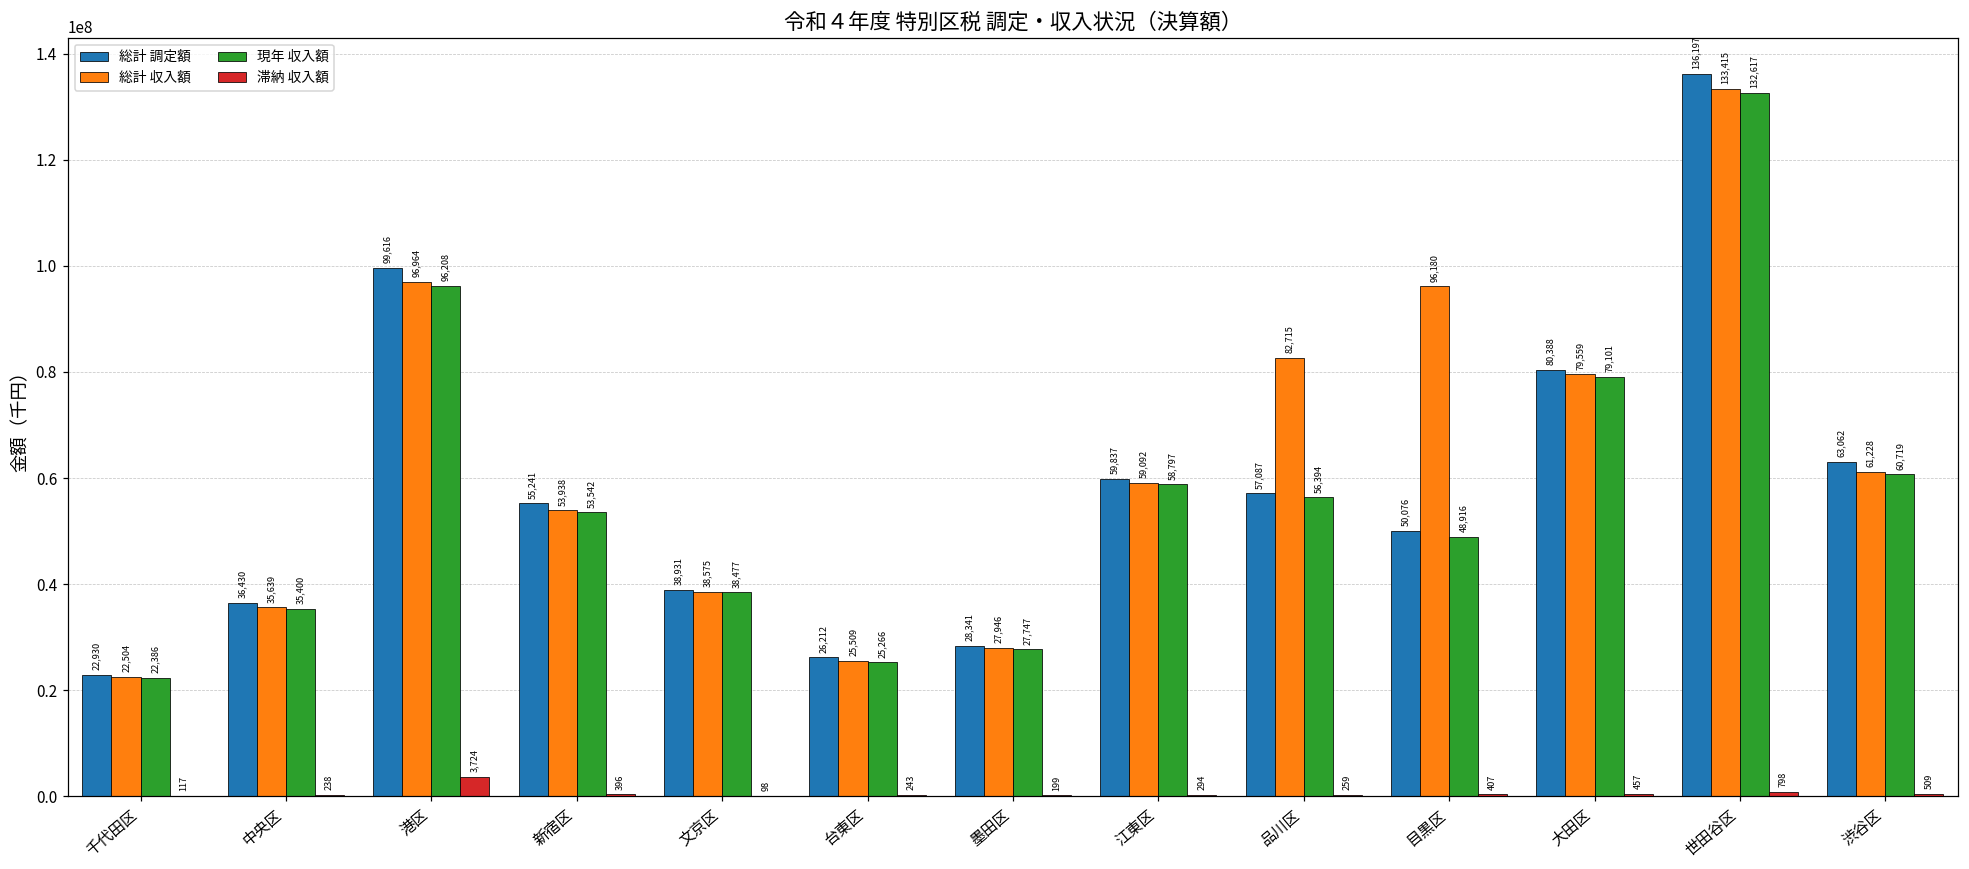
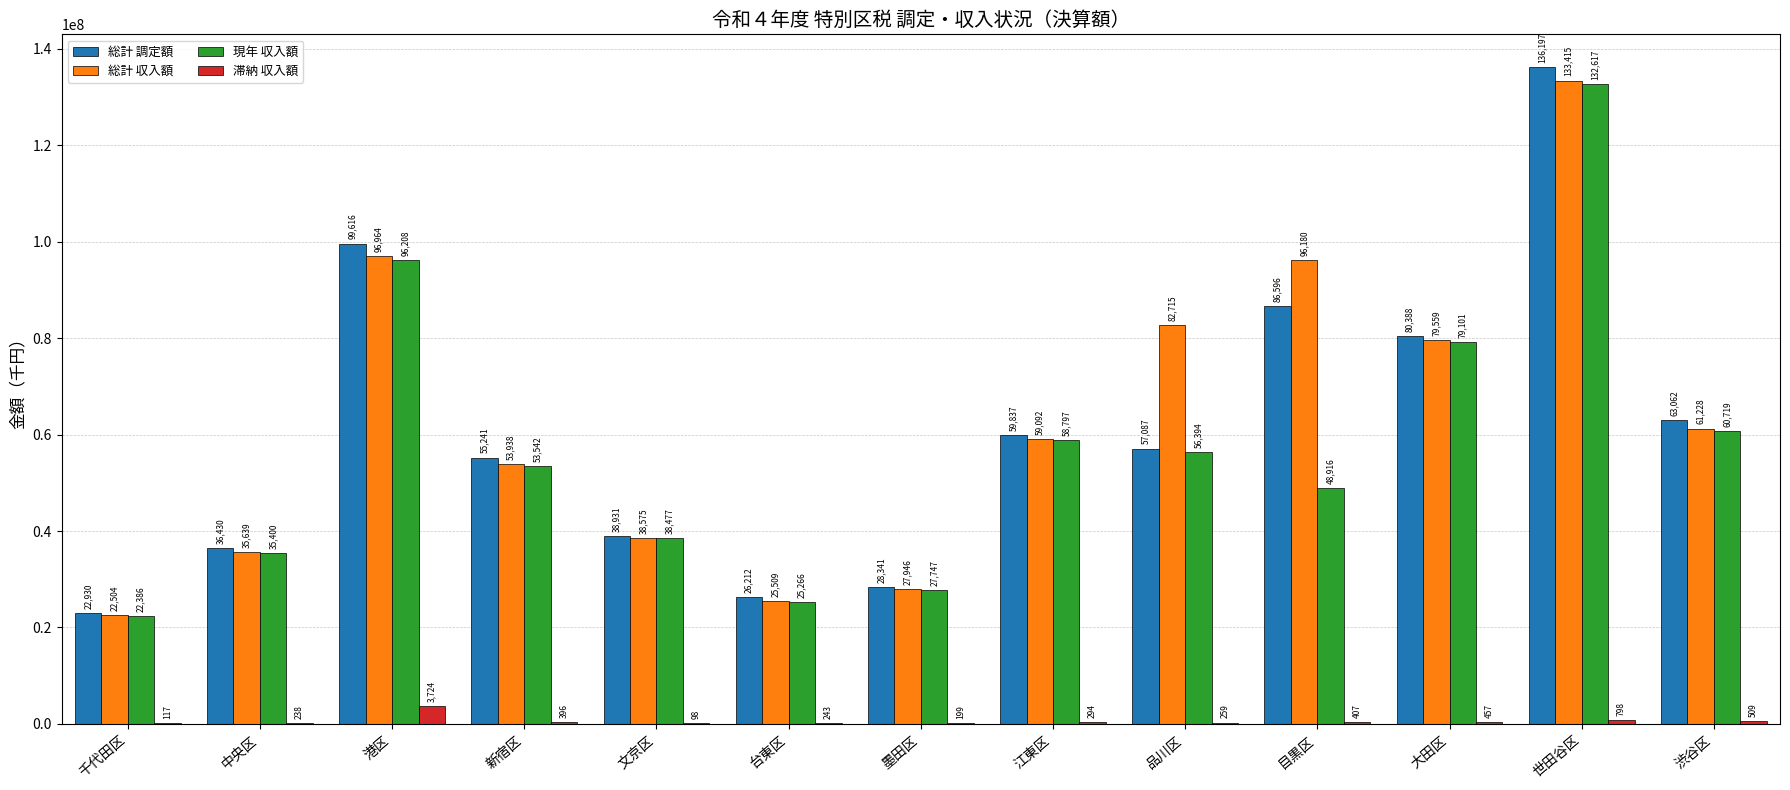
  {
    "総計 調定額": {
-     "目黒区": "50,076"
+     "目黒区": "86,596"
    }
  }
